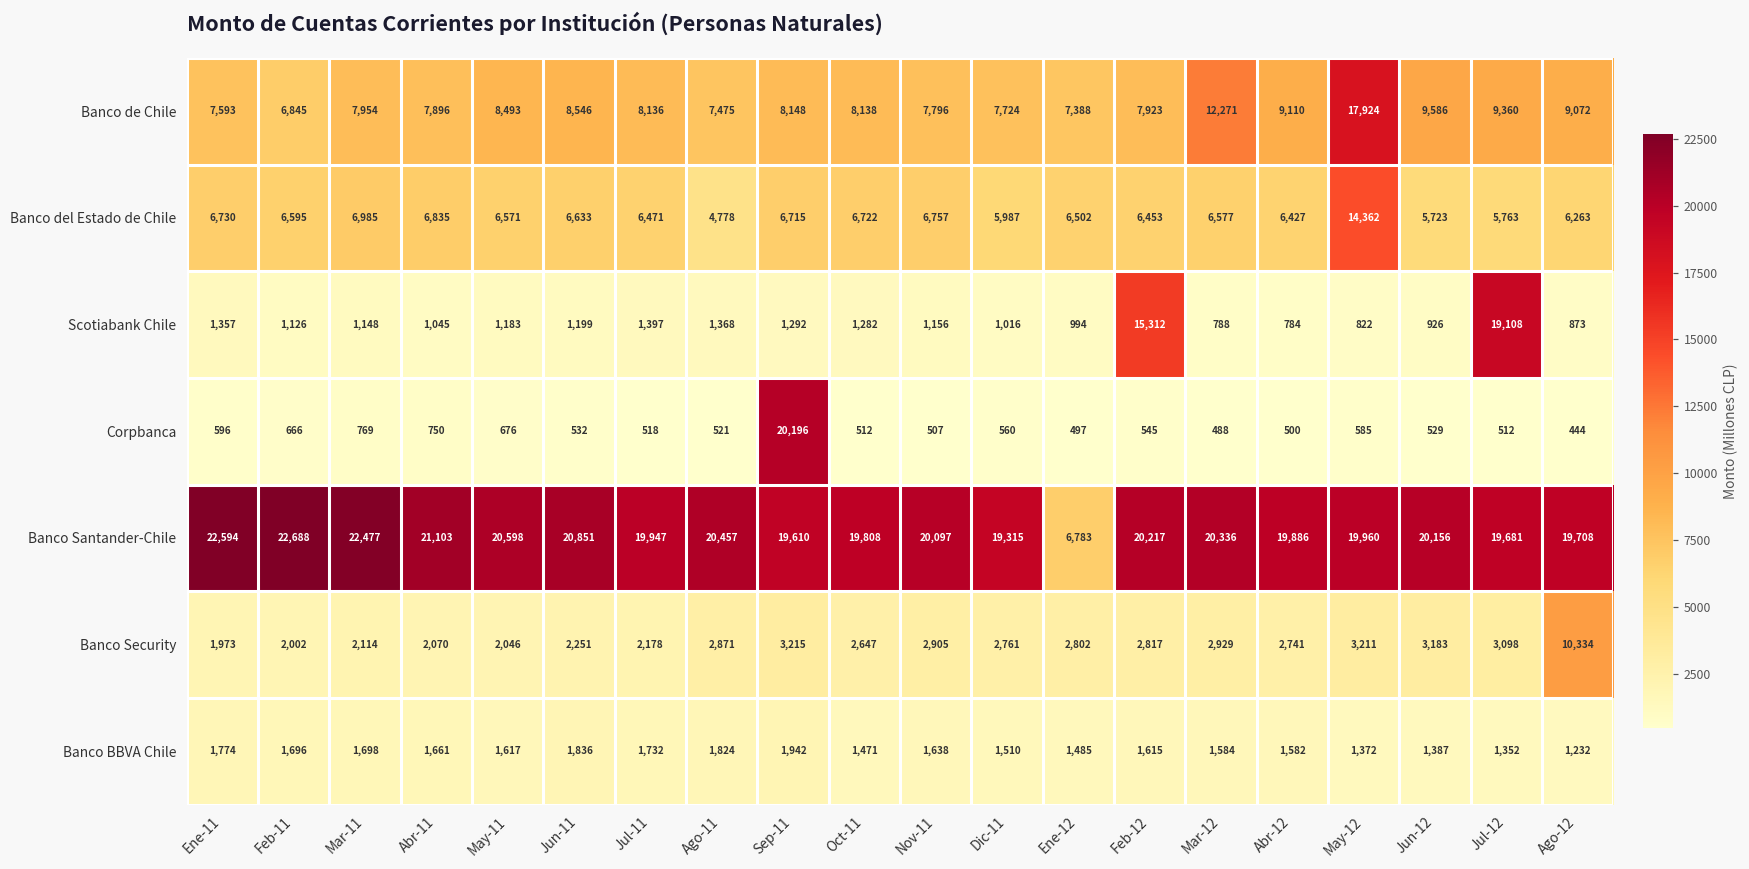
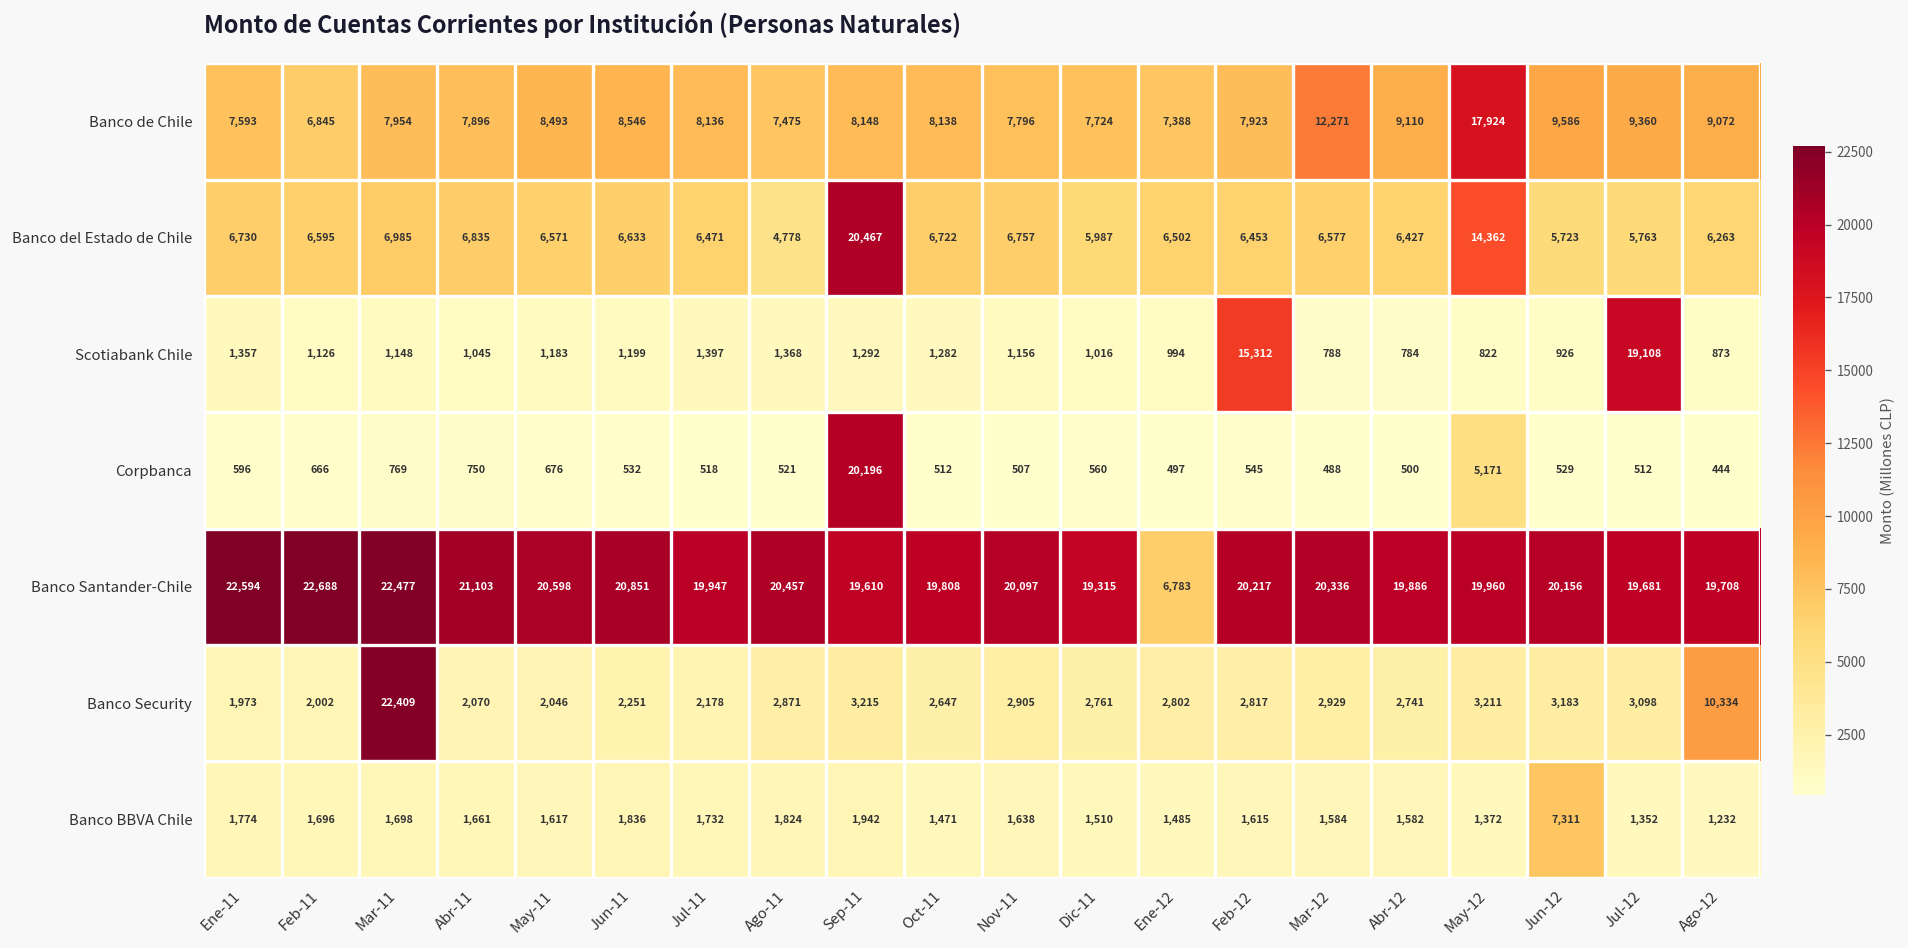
  {
    "Banco de Chile": {
      "Ene-11": "7,593",
      "Feb-11": "6,845",
      "Mar-11": "7,954",
      "Abr-11": "7,896",
      "May-11": "8,493",
      "Jun-11": "8,546",
      "Jul-11": "8,136",
      "Ago-11": "7,475",
      "Sep-11": "8,148",
      "Oct-11": "8,138",
      "Nov-11": "7,796",
      "Dic-11": "7,724",
      "Ene-12": "7,388",
      "Feb-12": "7,923",
      "Mar-12": "12,271",
      "Abr-12": "9,110",
      "May-12": "17,924",
      "Jun-12": "9,586",
      "Jul-12": "9,360",
      "Ago-12": "9,072"
    },
    "Banco del Estado de Chile": {
      "Ene-11": "6,730",
      "Feb-11": "6,595",
      "Mar-11": "6,985",
      "Abr-11": "6,835",
      "May-11": "6,571",
      "Jun-11": "6,633",
      "Jul-11": "6,471",
      "Ago-11": "4,778",
-     "Sep-11": "6,715",
+     "Sep-11": "20,467",
      "Oct-11": "6,722",
      "Nov-11": "6,757",
      "Dic-11": "5,987",
      "Ene-12": "6,502",
      "Feb-12": "6,453",
      "Mar-12": "6,577",
      "Abr-12": "6,427",
      "May-12": "14,362",
      "Jun-12": "5,723",
      "Jul-12": "5,763",
      "Ago-12": "6,263"
    },
    "Scotiabank Chile": {
      "Ene-11": "1,357",
      "Feb-11": "1,126",
      "Mar-11": "1,148",
      "Abr-11": "1,045",
      "May-11": "1,183",
      "Jun-11": "1,199",
      "Jul-11": "1,397",
      "Ago-11": "1,368",
      "Sep-11": "1,292",
      "Oct-11": "1,282",
      "Nov-11": "1,156",
      "Dic-11": "1,016",
      "Ene-12": "994",
      "Feb-12": "15,312",
      "Mar-12": "788",
      "Abr-12": "784",
      "May-12": "822",
      "Jun-12": "926",
      "Jul-12": "19,108",
      "Ago-12": "873"
    },
    "Corpbanca": {
      "Ene-11": "596",
      "Feb-11": "666",
      "Mar-11": "769",
      "Abr-11": "750",
      "May-11": "676",
      "Jun-11": "532",
      "Jul-11": "518",
      "Ago-11": "521",
      "Sep-11": "20,196",
      "Oct-11": "512",
      "Nov-11": "507",
      "Dic-11": "560",
      "Ene-12": "497",
      "Feb-12": "545",
      "Mar-12": "488",
      "Abr-12": "500",
-     "May-12": "585",
+     "May-12": "5,171",
      "Jun-12": "529",
      "Jul-12": "512",
      "Ago-12": "444"
    },
    "Banco Santander-Chile": {
      "Ene-11": "22,594",
      "Feb-11": "22,688",
      "Mar-11": "22,477",
      "Abr-11": "21,103",
      "May-11": "20,598",
      "Jun-11": "20,851",
      "Jul-11": "19,947",
      "Ago-11": "20,457",
      "Sep-11": "19,610",
      "Oct-11": "19,808",
      "Nov-11": "20,097",
      "Dic-11": "19,315",
      "Ene-12": "6,783",
      "Feb-12": "20,217",
      "Mar-12": "20,336",
      "Abr-12": "19,886",
      "May-12": "19,960",
      "Jun-12": "20,156",
      "Jul-12": "19,681",
      "Ago-12": "19,708"
    },
    "Banco Security": {
      "Ene-11": "1,973",
      "Feb-11": "2,002",
-     "Mar-11": "2,114",
+     "Mar-11": "22,409",
      "Abr-11": "2,070",
      "May-11": "2,046",
      "Jun-11": "2,251",
      "Jul-11": "2,178",
      "Ago-11": "2,871",
      "Sep-11": "3,215",
      "Oct-11": "2,647",
      "Nov-11": "2,905",
      "Dic-11": "2,761",
      "Ene-12": "2,802",
      "Feb-12": "2,817",
      "Mar-12": "2,929",
      "Abr-12": "2,741",
      "May-12": "3,211",
      "Jun-12": "3,183",
      "Jul-12": "3,098",
      "Ago-12": "10,334"
    },
    "Banco BBVA Chile": {
      "Ene-11": "1,774",
      "Feb-11": "1,696",
      "Mar-11": "1,698",
      "Abr-11": "1,661",
      "May-11": "1,617",
      "Jun-11": "1,836",
      "Jul-11": "1,732",
      "Ago-11": "1,824",
      "Sep-11": "1,942",
      "Oct-11": "1,471",
      "Nov-11": "1,638",
      "Dic-11": "1,510",
      "Ene-12": "1,485",
      "Feb-12": "1,615",
      "Mar-12": "1,584",
      "Abr-12": "1,582",
      "May-12": "1,372",
-     "Jun-12": "1,387",
+     "Jun-12": "7,311",
      "Jul-12": "1,352",
      "Ago-12": "1,232"
    }
  }
